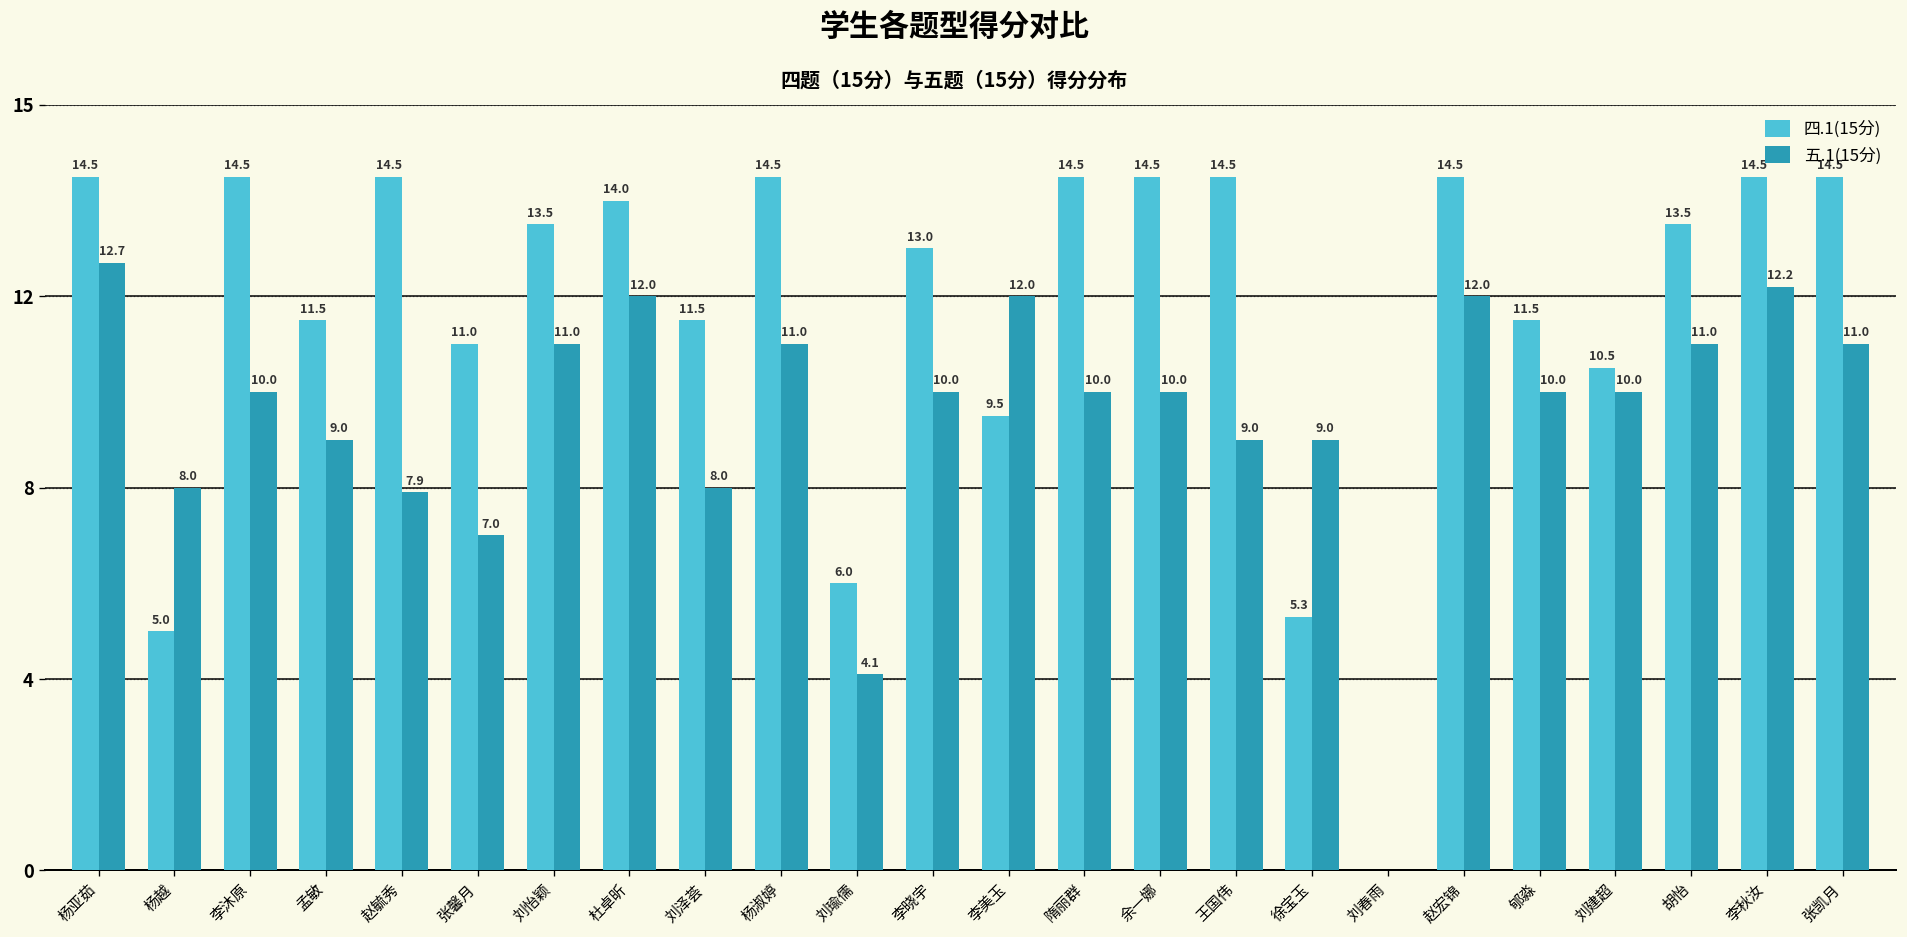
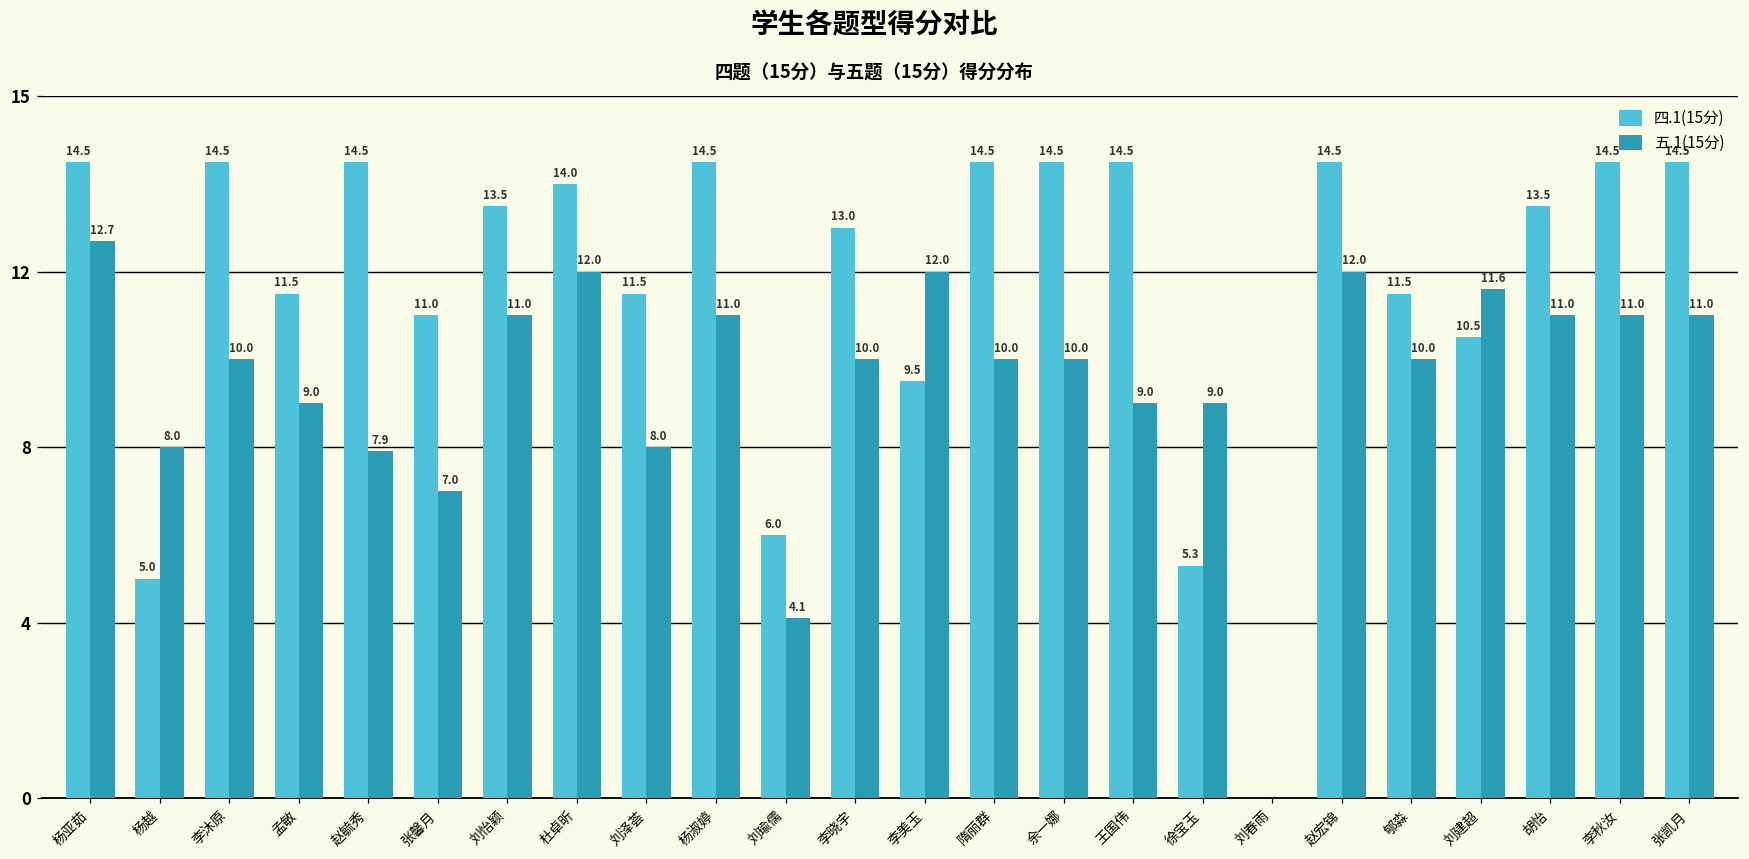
  {
    "四.1(15分)": {
      "杨亚茹": 14.5,
      "杨越": 5.0,
      "李沐原": 14.5,
      "孟敏": 11.5,
      "赵毓秀": 14.5,
      "张馨月": 11.0,
      "刘怡颖": 13.5,
      "杜卓昕": 14.0,
      "刘泽荟": 11.5,
      "杨淑婷": 14.5,
      "刘瑜儒": 6.0,
      "李晓宇": 13.0,
      "李美玉": 9.5,
      "隋丽群": 14.5,
      "余一娜": 14.5,
      "王国伟": 14.5,
      "徐宝玉": 5.3,
      "赵宏锦": 14.5,
      "郇淼": 11.5,
      "刘建超": 10.5,
      "胡怡": 13.5,
      "李秋汝": 14.5,
      "张凯月": 14.5
    },
    "五.1(15分)": {
      "杨亚茹": 12.7,
      "杨越": 8.0,
      "李沐原": 10.0,
      "孟敏": 9.0,
      "赵毓秀": 7.9,
      "张馨月": 7.0,
      "刘怡颖": 11.0,
      "杜卓昕": 12.0,
      "刘泽荟": 8.0,
      "杨淑婷": 11.0,
      "刘瑜儒": 4.1,
      "李晓宇": 10.0,
      "李美玉": 12.0,
      "隋丽群": 10.0,
      "余一娜": 10.0,
      "王国伟": 9.0,
      "徐宝玉": 9.0,
      "赵宏锦": 12.0,
      "郇淼": 10.0,
-     "刘建超": 10.0,
+     "刘建超": 11.6,
      "胡怡": 11.0,
-     "李秋汝": 12.2,
+     "李秋汝": 11.0,
      "张凯月": 11.0
    }
  }
